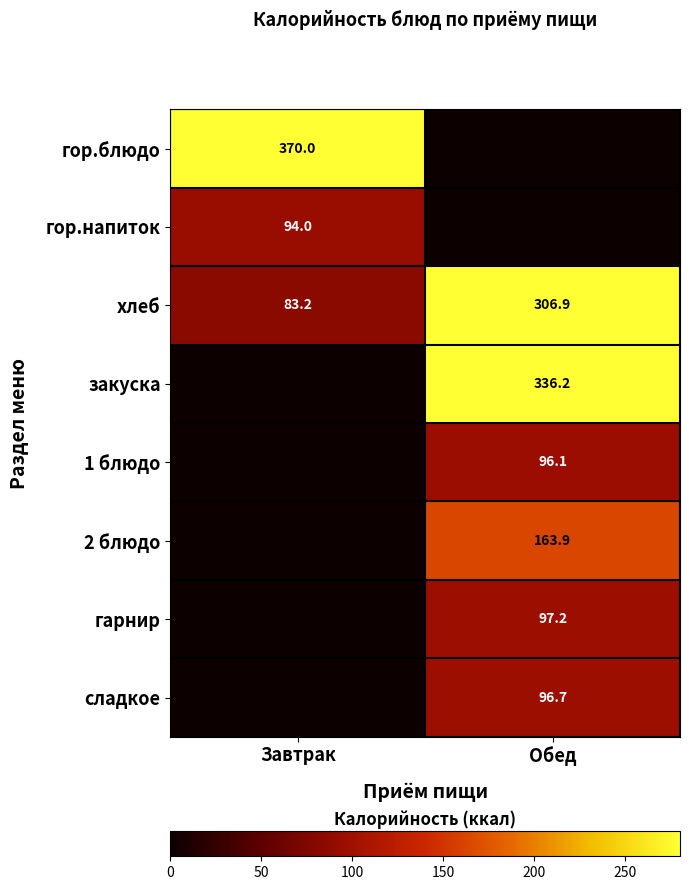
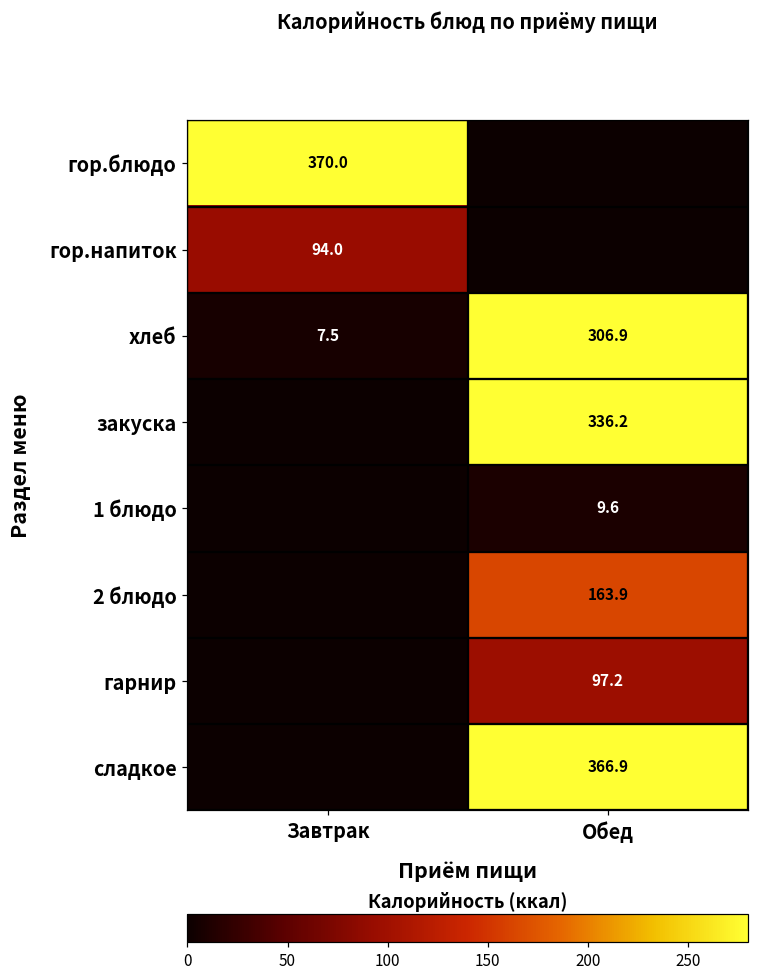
  {
    "гор.блюдо": {
      "Завтрак": 370.0
    },
    "гор.напиток": {
      "Завтрак": 94.0
    },
    "хлеб": {
-     "Завтрак": 83.2,
+     "Завтрак": 7.5,
      "Обед": 306.9
    },
    "закуска": {
      "Обед": 336.2
    },
    "1 блюдо": {
-     "Обед": 96.1
+     "Обед": 9.6
    },
    "2 блюдо": {
      "Обед": 163.9
    },
    "гарнир": {
      "Обед": 97.2
    },
    "сладкое": {
-     "Обед": 96.7
+     "Обед": 366.9
    }
  }
